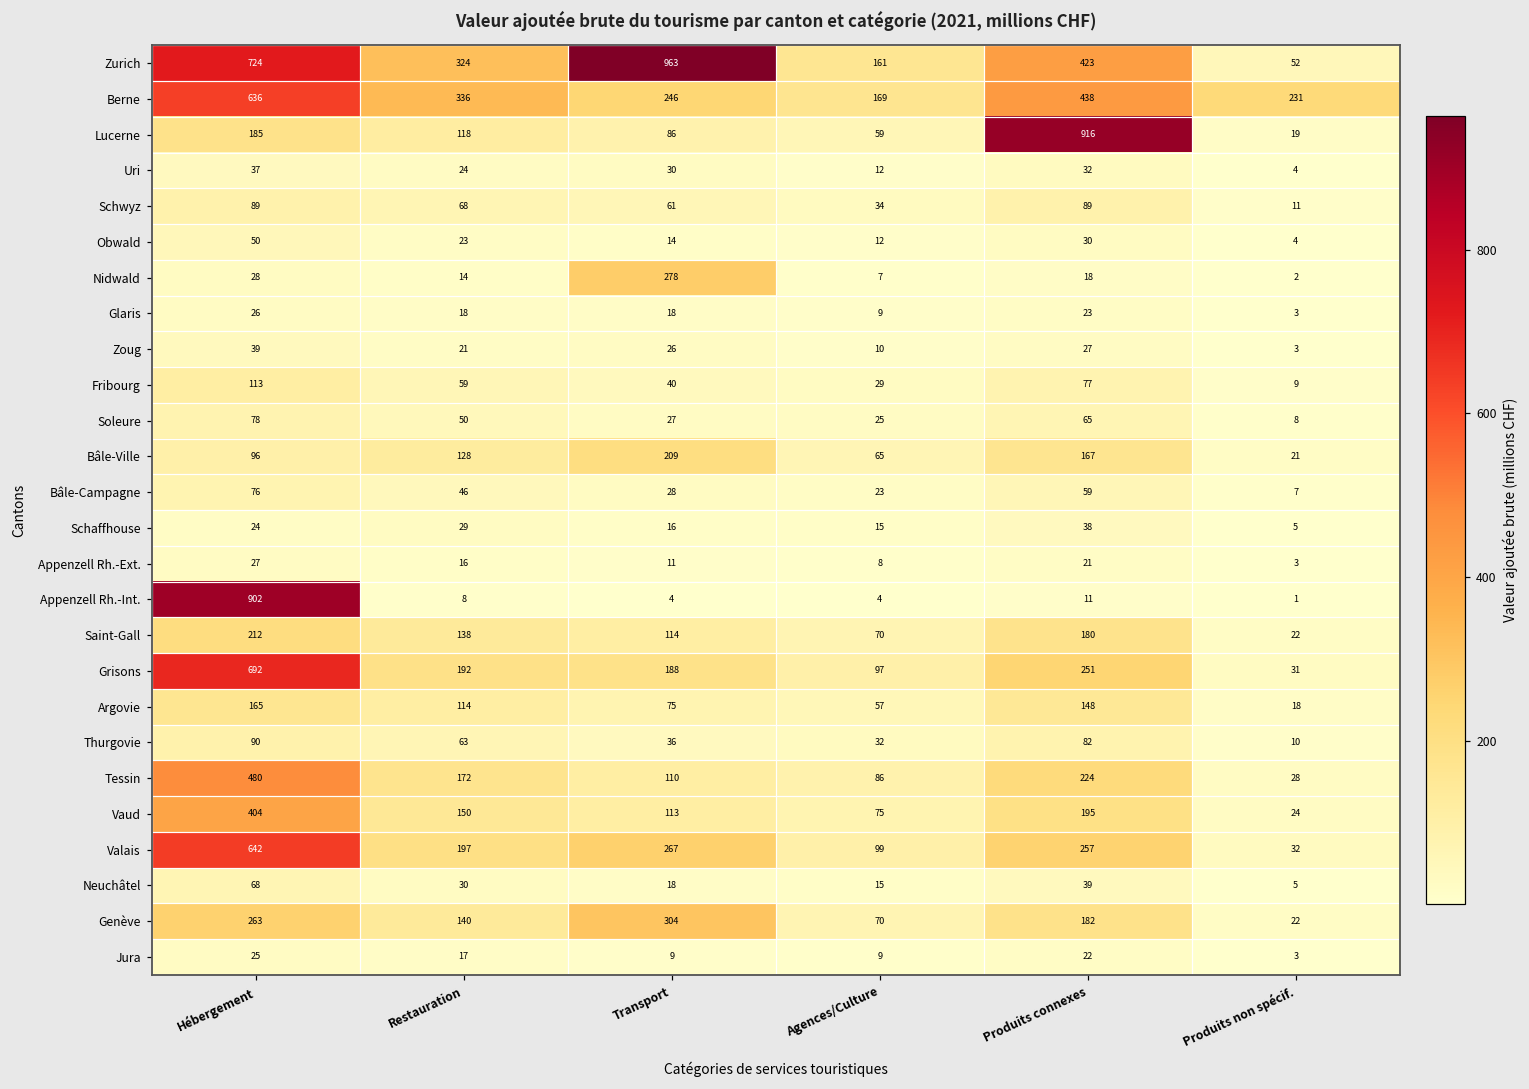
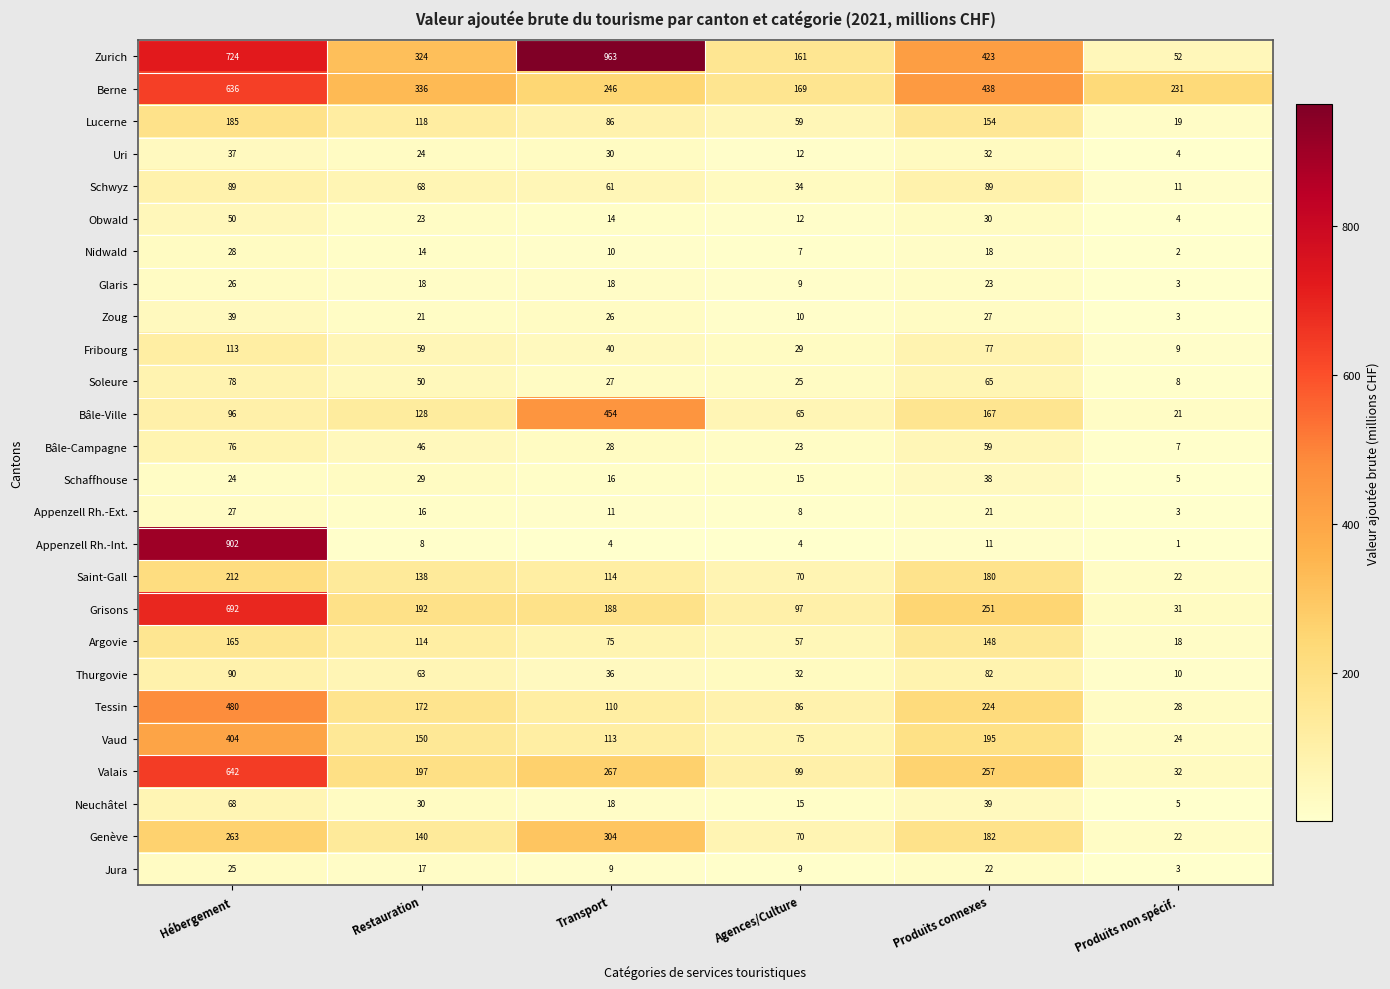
  {
    "Zurich": {
      "Hébergement": 724,
      "Restauration": 324,
      "Transport": 963,
      "Agences/Culture": 161,
      "Produits connexes": 423,
      "Produits non spécif.": 52
    },
    "Berne": {
      "Hébergement": 636,
      "Restauration": 336,
      "Transport": 246,
      "Agences/Culture": 169,
      "Produits connexes": 438,
      "Produits non spécif.": 231
    },
    "Lucerne": {
      "Hébergement": 185,
      "Restauration": 118,
      "Transport": 86,
      "Agences/Culture": 59,
-     "Produits connexes": 916,
+     "Produits connexes": 154,
      "Produits non spécif.": 19
    },
    "Uri": {
      "Hébergement": 37,
      "Restauration": 24,
      "Transport": 30,
      "Agences/Culture": 12,
      "Produits connexes": 32,
      "Produits non spécif.": 4
    },
    "Schwyz": {
      "Hébergement": 89,
      "Restauration": 68,
      "Transport": 61,
      "Agences/Culture": 34,
      "Produits connexes": 89,
      "Produits non spécif.": 11
    },
    "Obwald": {
      "Hébergement": 50,
      "Restauration": 23,
      "Transport": 14,
      "Agences/Culture": 12,
      "Produits connexes": 30,
      "Produits non spécif.": 4
    },
    "Nidwald": {
      "Hébergement": 28,
      "Restauration": 14,
-     "Transport": 278,
+     "Transport": 10,
      "Agences/Culture": 7,
      "Produits connexes": 18,
      "Produits non spécif.": 2
    },
    "Glaris": {
      "Hébergement": 26,
      "Restauration": 18,
      "Transport": 18,
      "Agences/Culture": 9,
      "Produits connexes": 23,
      "Produits non spécif.": 3
    },
    "Zoug": {
      "Hébergement": 39,
      "Restauration": 21,
      "Transport": 26,
      "Agences/Culture": 10,
      "Produits connexes": 27,
      "Produits non spécif.": 3
    },
    "Fribourg": {
      "Hébergement": 113,
      "Restauration": 59,
      "Transport": 40,
      "Agences/Culture": 29,
      "Produits connexes": 77,
      "Produits non spécif.": 9
    },
    "Soleure": {
      "Hébergement": 78,
      "Restauration": 50,
      "Transport": 27,
      "Agences/Culture": 25,
      "Produits connexes": 65,
      "Produits non spécif.": 8
    },
    "Bâle-Ville": {
      "Hébergement": 96,
      "Restauration": 128,
-     "Transport": 209,
+     "Transport": 454,
      "Agences/Culture": 65,
      "Produits connexes": 167,
      "Produits non spécif.": 21
    },
    "Bâle-Campagne": {
      "Hébergement": 76,
      "Restauration": 46,
      "Transport": 28,
      "Agences/Culture": 23,
      "Produits connexes": 59,
      "Produits non spécif.": 7
    },
    "Schaffhouse": {
      "Hébergement": 24,
      "Restauration": 29,
      "Transport": 16,
      "Agences/Culture": 15,
      "Produits connexes": 38,
      "Produits non spécif.": 5
    },
    "Appenzell Rh.-Ext.": {
      "Hébergement": 27,
      "Restauration": 16,
      "Transport": 11,
      "Agences/Culture": 8,
      "Produits connexes": 21,
      "Produits non spécif.": 3
    },
    "Appenzell Rh.-Int.": {
      "Hébergement": 902,
      "Restauration": 8,
      "Transport": 4,
      "Agences/Culture": 4,
      "Produits connexes": 11,
      "Produits non spécif.": 1
    },
    "Saint-Gall": {
      "Hébergement": 212,
      "Restauration": 138,
      "Transport": 114,
      "Agences/Culture": 70,
      "Produits connexes": 180,
      "Produits non spécif.": 22
    },
    "Grisons": {
      "Hébergement": 692,
      "Restauration": 192,
      "Transport": 188,
      "Agences/Culture": 97,
      "Produits connexes": 251,
      "Produits non spécif.": 31
    },
    "Argovie": {
      "Hébergement": 165,
      "Restauration": 114,
      "Transport": 75,
      "Agences/Culture": 57,
      "Produits connexes": 148,
      "Produits non spécif.": 18
    },
    "Thurgovie": {
      "Hébergement": 90,
      "Restauration": 63,
      "Transport": 36,
      "Agences/Culture": 32,
      "Produits connexes": 82,
      "Produits non spécif.": 10
    },
    "Tessin": {
      "Hébergement": 480,
      "Restauration": 172,
      "Transport": 110,
      "Agences/Culture": 86,
      "Produits connexes": 224,
      "Produits non spécif.": 28
    },
    "Vaud": {
      "Hébergement": 404,
      "Restauration": 150,
      "Transport": 113,
      "Agences/Culture": 75,
      "Produits connexes": 195,
      "Produits non spécif.": 24
    },
    "Valais": {
      "Hébergement": 642,
      "Restauration": 197,
      "Transport": 267,
      "Agences/Culture": 99,
      "Produits connexes": 257,
      "Produits non spécif.": 32
    },
    "Neuchâtel": {
      "Hébergement": 68,
      "Restauration": 30,
      "Transport": 18,
      "Agences/Culture": 15,
      "Produits connexes": 39,
      "Produits non spécif.": 5
    },
    "Genève": {
      "Hébergement": 263,
      "Restauration": 140,
      "Transport": 304,
      "Agences/Culture": 70,
      "Produits connexes": 182,
      "Produits non spécif.": 22
    },
    "Jura": {
      "Hébergement": 25,
      "Restauration": 17,
      "Transport": 9,
      "Agences/Culture": 9,
      "Produits connexes": 22,
      "Produits non spécif.": 3
    }
  }
